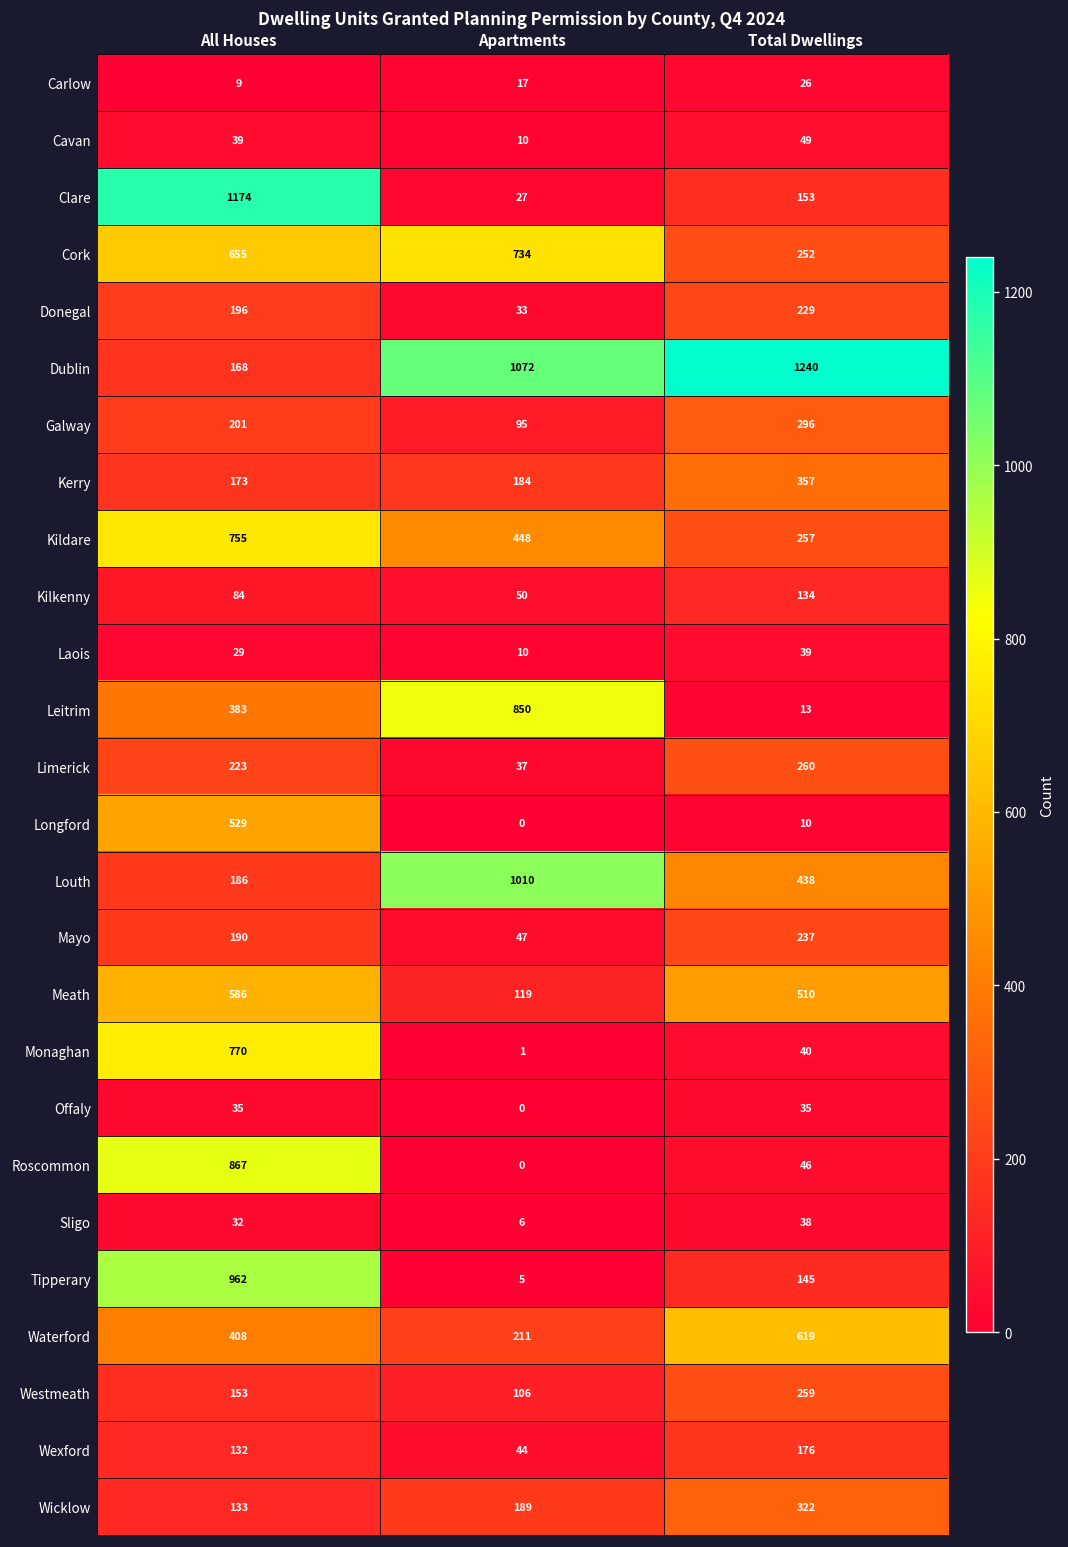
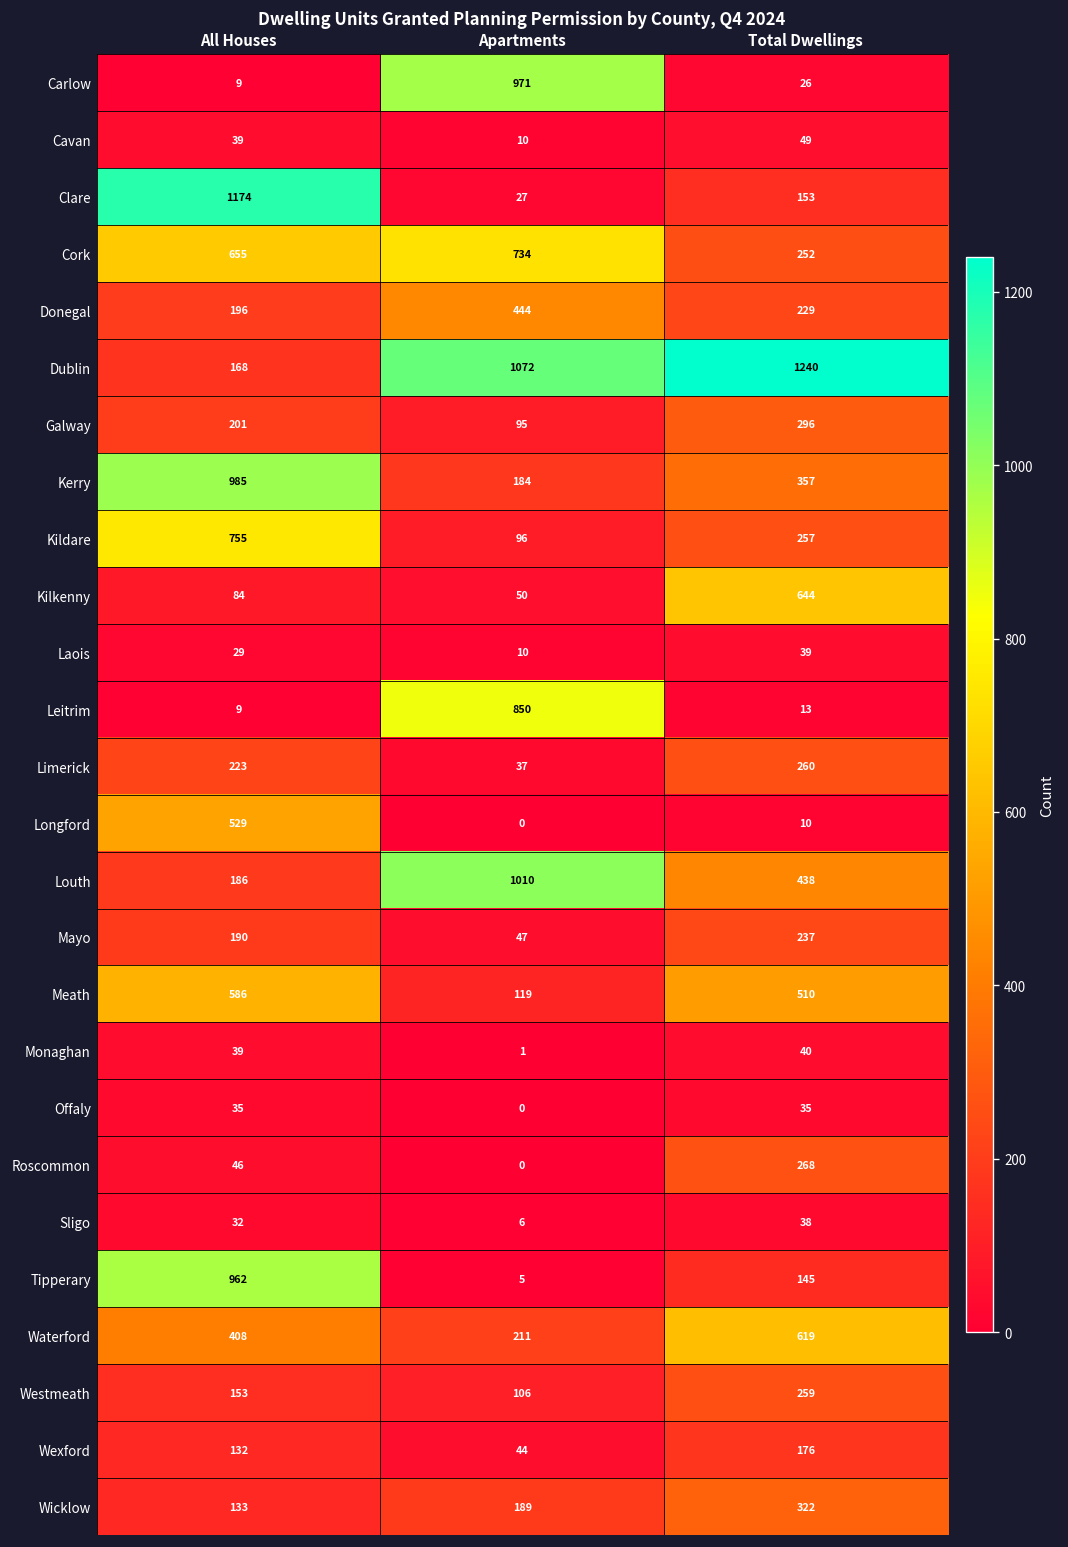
  {
    "Carlow": {
      "All Houses": 9,
-     "Apartments": 17,
+     "Apartments": 971,
      "Total Dwellings": 26
    },
    "Cavan": {
      "All Houses": 39,
      "Apartments": 10,
      "Total Dwellings": 49
    },
    "Clare": {
      "All Houses": 1174,
      "Apartments": 27,
      "Total Dwellings": 153
    },
    "Cork": {
      "All Houses": 655,
      "Apartments": 734,
      "Total Dwellings": 252
    },
    "Donegal": {
      "All Houses": 196,
-     "Apartments": 33,
+     "Apartments": 444,
      "Total Dwellings": 229
    },
    "Dublin": {
      "All Houses": 168,
      "Apartments": 1072,
      "Total Dwellings": 1240
    },
    "Galway": {
      "All Houses": 201,
      "Apartments": 95,
      "Total Dwellings": 296
    },
    "Kerry": {
-     "All Houses": 173,
+     "All Houses": 985,
      "Apartments": 184,
      "Total Dwellings": 357
    },
    "Kildare": {
      "All Houses": 755,
-     "Apartments": 448,
+     "Apartments": 96,
      "Total Dwellings": 257
    },
    "Kilkenny": {
      "All Houses": 84,
      "Apartments": 50,
-     "Total Dwellings": 134
+     "Total Dwellings": 644
    },
    "Laois": {
      "All Houses": 29,
      "Apartments": 10,
      "Total Dwellings": 39
    },
    "Leitrim": {
-     "All Houses": 383,
+     "All Houses": 9,
      "Apartments": 850,
      "Total Dwellings": 13
    },
    "Limerick": {
      "All Houses": 223,
      "Apartments": 37,
      "Total Dwellings": 260
    },
    "Longford": {
      "All Houses": 529,
      "Apartments": 0,
      "Total Dwellings": 10
    },
    "Louth": {
      "All Houses": 186,
      "Apartments": 1010,
      "Total Dwellings": 438
    },
    "Mayo": {
      "All Houses": 190,
      "Apartments": 47,
      "Total Dwellings": 237
    },
    "Meath": {
      "All Houses": 586,
      "Apartments": 119,
      "Total Dwellings": 510
    },
    "Monaghan": {
-     "All Houses": 770,
+     "All Houses": 39,
      "Apartments": 1,
      "Total Dwellings": 40
    },
    "Offaly": {
      "All Houses": 35,
      "Apartments": 0,
      "Total Dwellings": 35
    },
    "Roscommon": {
-     "All Houses": 867,
+     "All Houses": 46,
      "Apartments": 0,
-     "Total Dwellings": 46
+     "Total Dwellings": 268
    },
    "Sligo": {
      "All Houses": 32,
      "Apartments": 6,
      "Total Dwellings": 38
    },
    "Tipperary": {
      "All Houses": 962,
      "Apartments": 5,
      "Total Dwellings": 145
    },
    "Waterford": {
      "All Houses": 408,
      "Apartments": 211,
      "Total Dwellings": 619
    },
    "Westmeath": {
      "All Houses": 153,
      "Apartments": 106,
      "Total Dwellings": 259
    },
    "Wexford": {
      "All Houses": 132,
      "Apartments": 44,
      "Total Dwellings": 176
    },
    "Wicklow": {
      "All Houses": 133,
      "Apartments": 189,
      "Total Dwellings": 322
    }
  }
